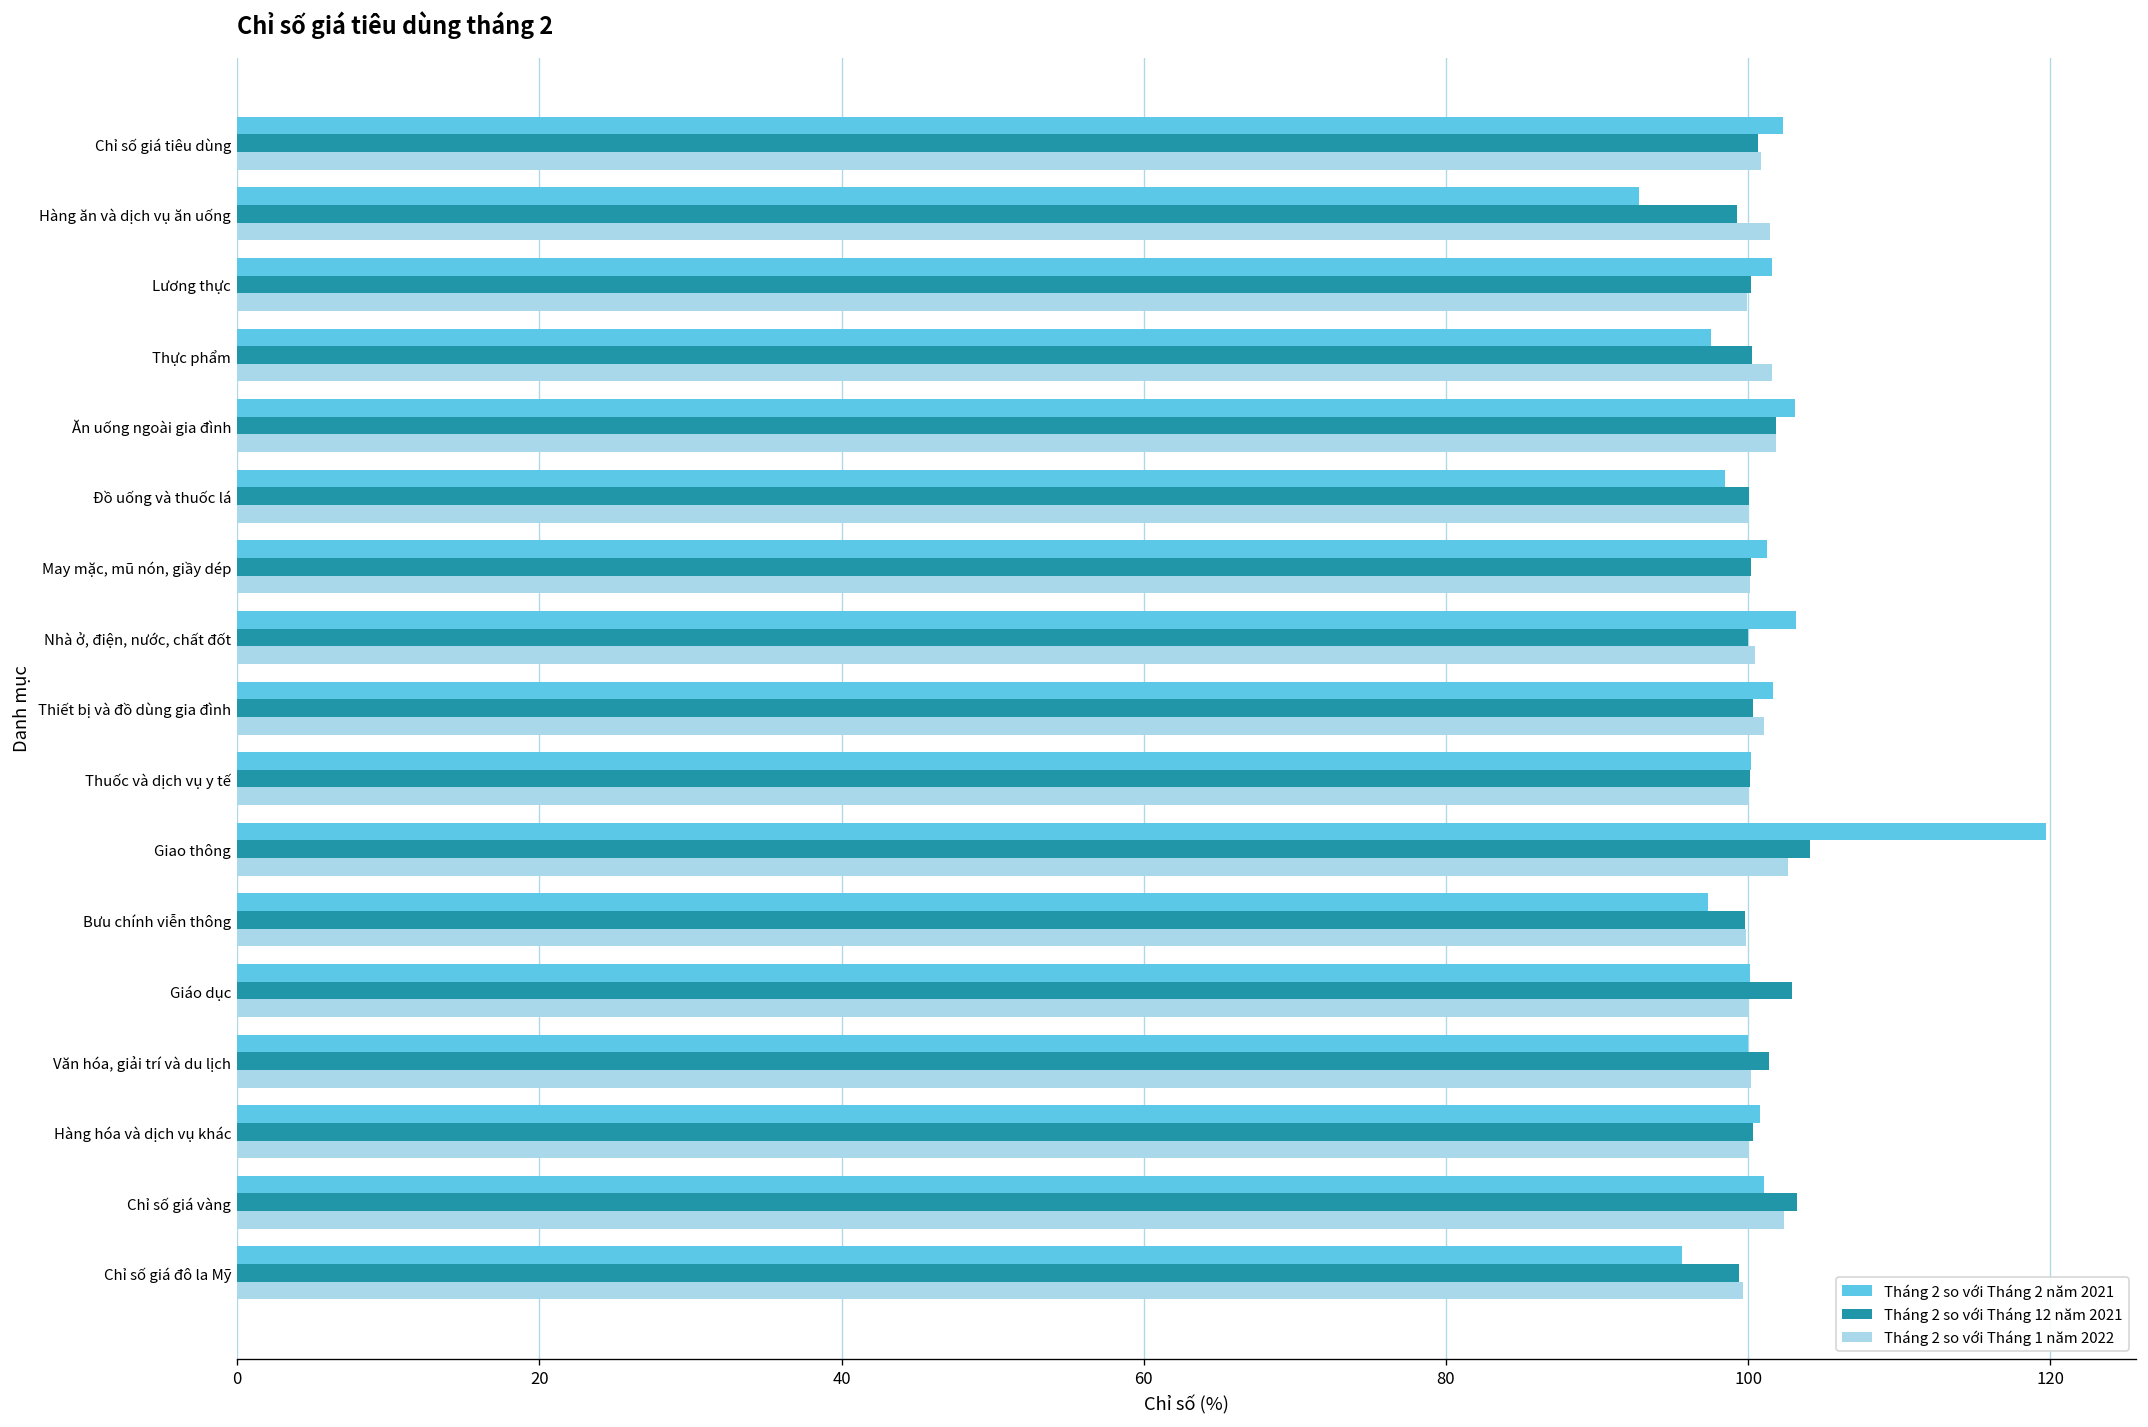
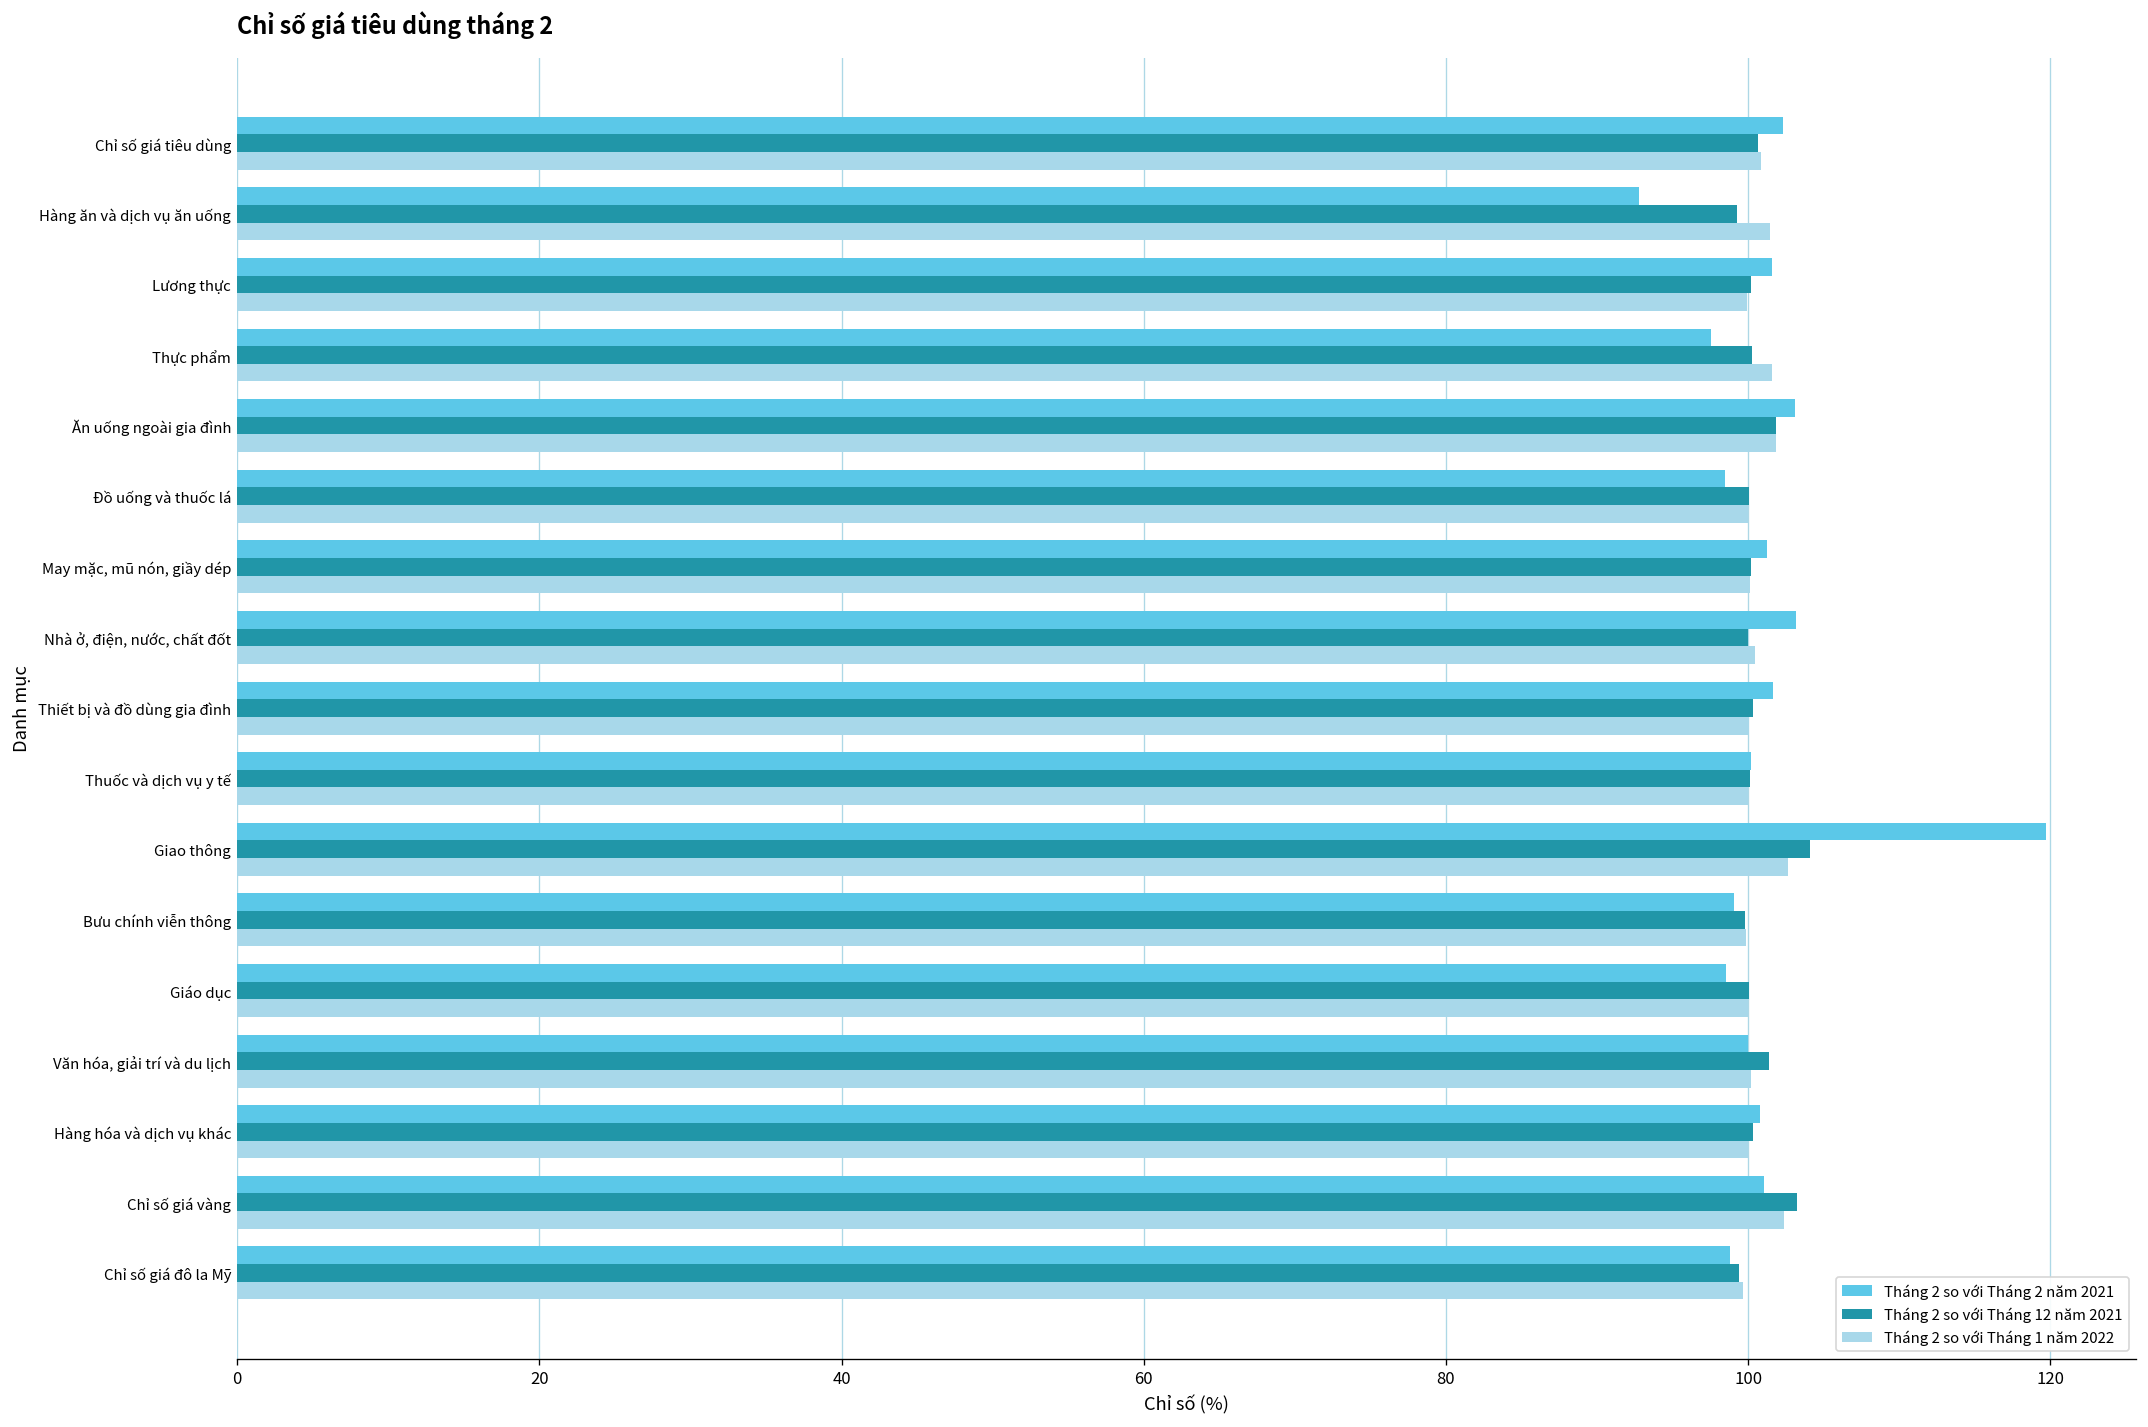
  {
    "Tháng 2 so với Tháng 2 năm 2021": {
      "Chỉ số giá tiêu dùng": 102.3,
      "Hàng ăn và dịch vụ ăn uống": 92.8,
      "Lương thực": 101.6,
      "Thực phẩm": 97.6,
      "Ăn uống ngoài gia đình": 103.1,
      "Đồ uống và thuốc lá": 98.5,
      "May mặc, mũ nón, giầy dép": 101.2,
      "Nhà ở, điện, nước, chất đốt": 103.1,
      "Thiết bị và đồ dùng gia đình": 101.6,
      "Thuốc và dịch vụ y tế": 100.2,
      "Giao thông": 119.7,
-     "Bưu chính viễn thông": 97.3,
-     "Giáo dục": 100.1,
+     "Bưu chính viễn thông": 99.1,
+     "Giáo dục": 98.5,
      "Văn hóa, giải trí và du lịch": 100.0,
      "Hàng hóa và dịch vụ khác": 100.8,
      "Chỉ số giá vàng": 101.0,
-     "Chỉ số giá đô la Mỹ": 95.6
+     "Chỉ số giá đô la Mỹ": 98.8
    },
    "Tháng 2 so với Tháng 12 năm 2021": {
      "Chỉ số giá tiêu dùng": 100.6,
      "Hàng ăn và dịch vụ ăn uống": 99.2,
      "Lương thực": 100.2,
      "Thực phẩm": 100.2,
      "Ăn uống ngoài gia đình": 101.9,
      "Đồ uống và thuốc lá": 100.0,
      "May mặc, mũ nón, giầy dép": 100.2,
      "Nhà ở, điện, nước, chất đốt": 100.0,
      "Thiết bị và đồ dùng gia đình": 100.3,
      "Thuốc và dịch vụ y tế": 100.1,
      "Giao thông": 104.1,
      "Bưu chính viễn thông": 99.8,
-     "Giáo dục": 102.9,
+     "Giáo dục": 100.0,
      "Văn hóa, giải trí và du lịch": 101.4,
      "Hàng hóa và dịch vụ khác": 100.3,
      "Chỉ số giá vàng": 103.2,
      "Chỉ số giá đô la Mỹ": 99.4
    },
    "Tháng 2 so với Tháng 1 năm 2022": {
      "Chỉ số giá tiêu dùng": 100.8,
      "Hàng ăn và dịch vụ ăn uống": 101.4,
      "Lương thực": 99.9,
      "Thực phẩm": 101.6,
      "Ăn uống ngoài gia đình": 101.9,
      "Đồ uống và thuốc lá": 100.0,
      "May mặc, mũ nón, giầy dép": 100.1,
      "Nhà ở, điện, nước, chất đốt": 100.4,
-     "Thiết bị và đồ dùng gia đình": 101.0,
+     "Thiết bị và đồ dùng gia đình": 100.0,
      "Thuốc và dịch vụ y tế": 100.0,
      "Giao thông": 102.6,
      "Bưu chính viễn thông": 99.9,
      "Giáo dục": 100.0,
      "Văn hóa, giải trí và du lịch": 100.2,
      "Hàng hóa và dịch vụ khác": 100.0,
      "Chỉ số giá vàng": 102.4,
      "Chỉ số giá đô la Mỹ": 99.7
    }
  }
